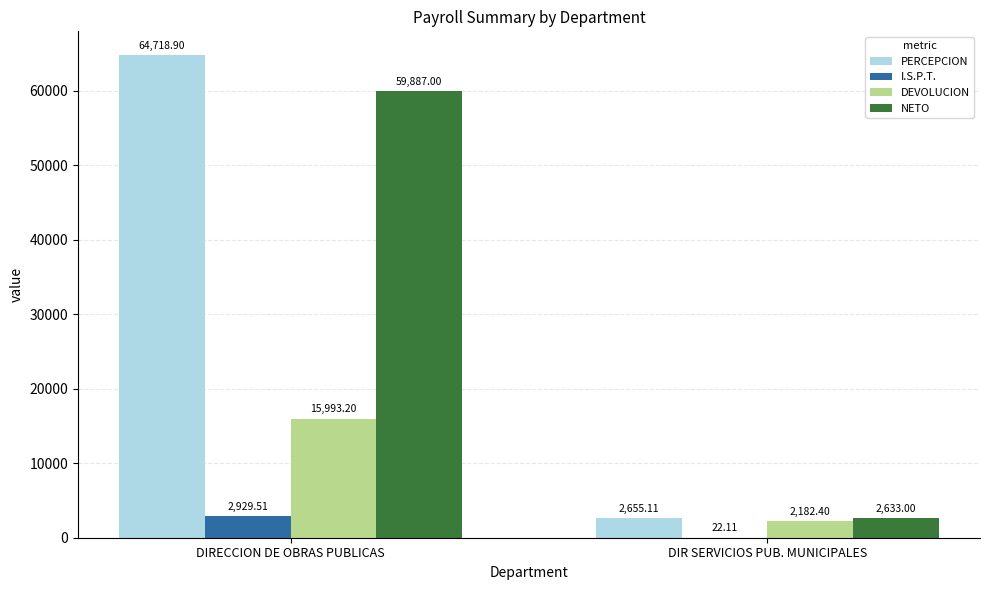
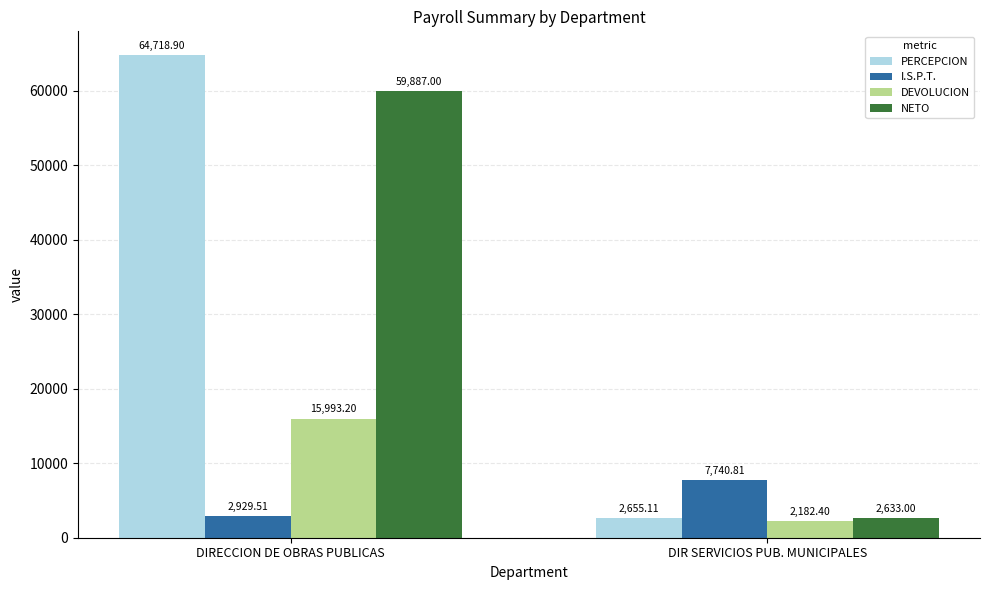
  {
    "PERCEPCION": {
      "DIRECCION DE OBRAS PUBLICAS": "64,718.90",
      "DIR SERVICIOS PUB. MUNICIPALES": "2,655.11"
    },
    "I.S.P.T.": {
      "DIRECCION DE OBRAS PUBLICAS": "2,929.51",
-     "DIR SERVICIOS PUB. MUNICIPALES": "22.11"
+     "DIR SERVICIOS PUB. MUNICIPALES": "7,740.81"
    },
    "DEVOLUCION": {
      "DIRECCION DE OBRAS PUBLICAS": "15,993.20",
      "DIR SERVICIOS PUB. MUNICIPALES": "2,182.40"
    },
    "NETO": {
      "DIRECCION DE OBRAS PUBLICAS": "59,887.00",
      "DIR SERVICIOS PUB. MUNICIPALES": "2,633.00"
    }
  }
